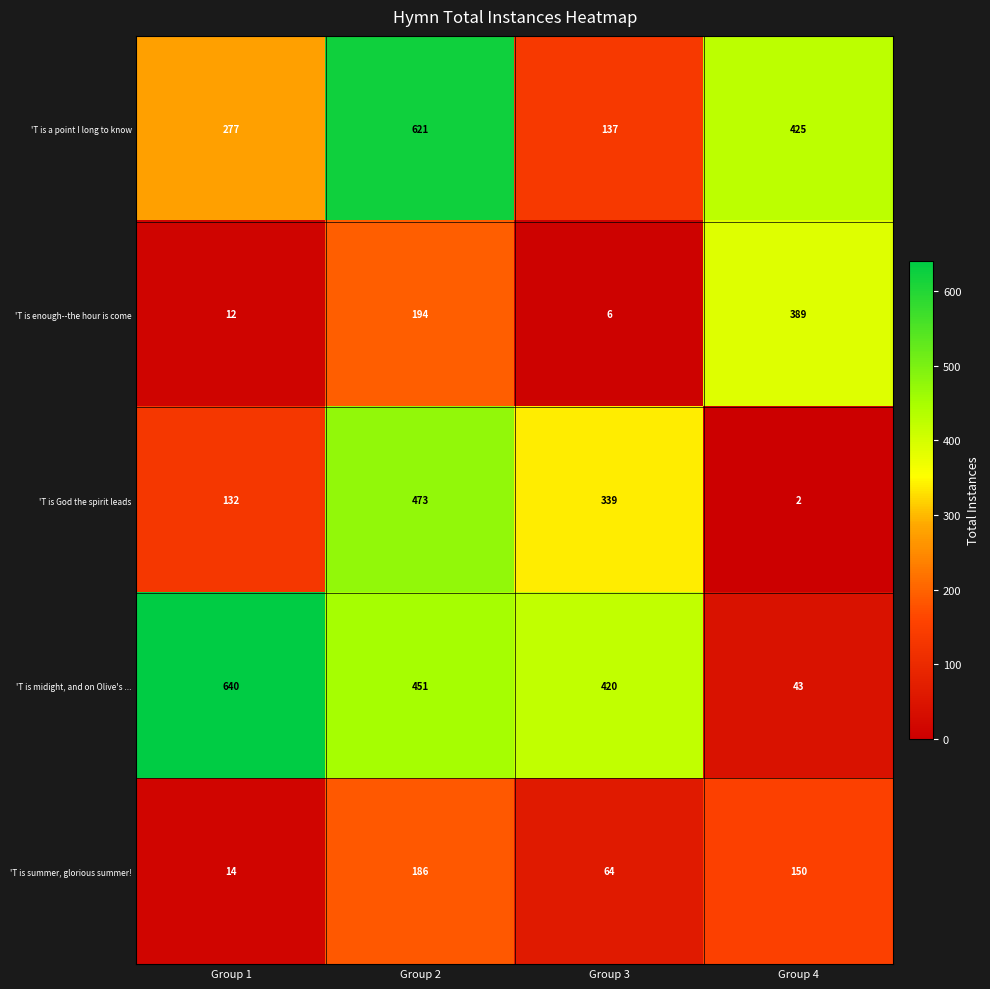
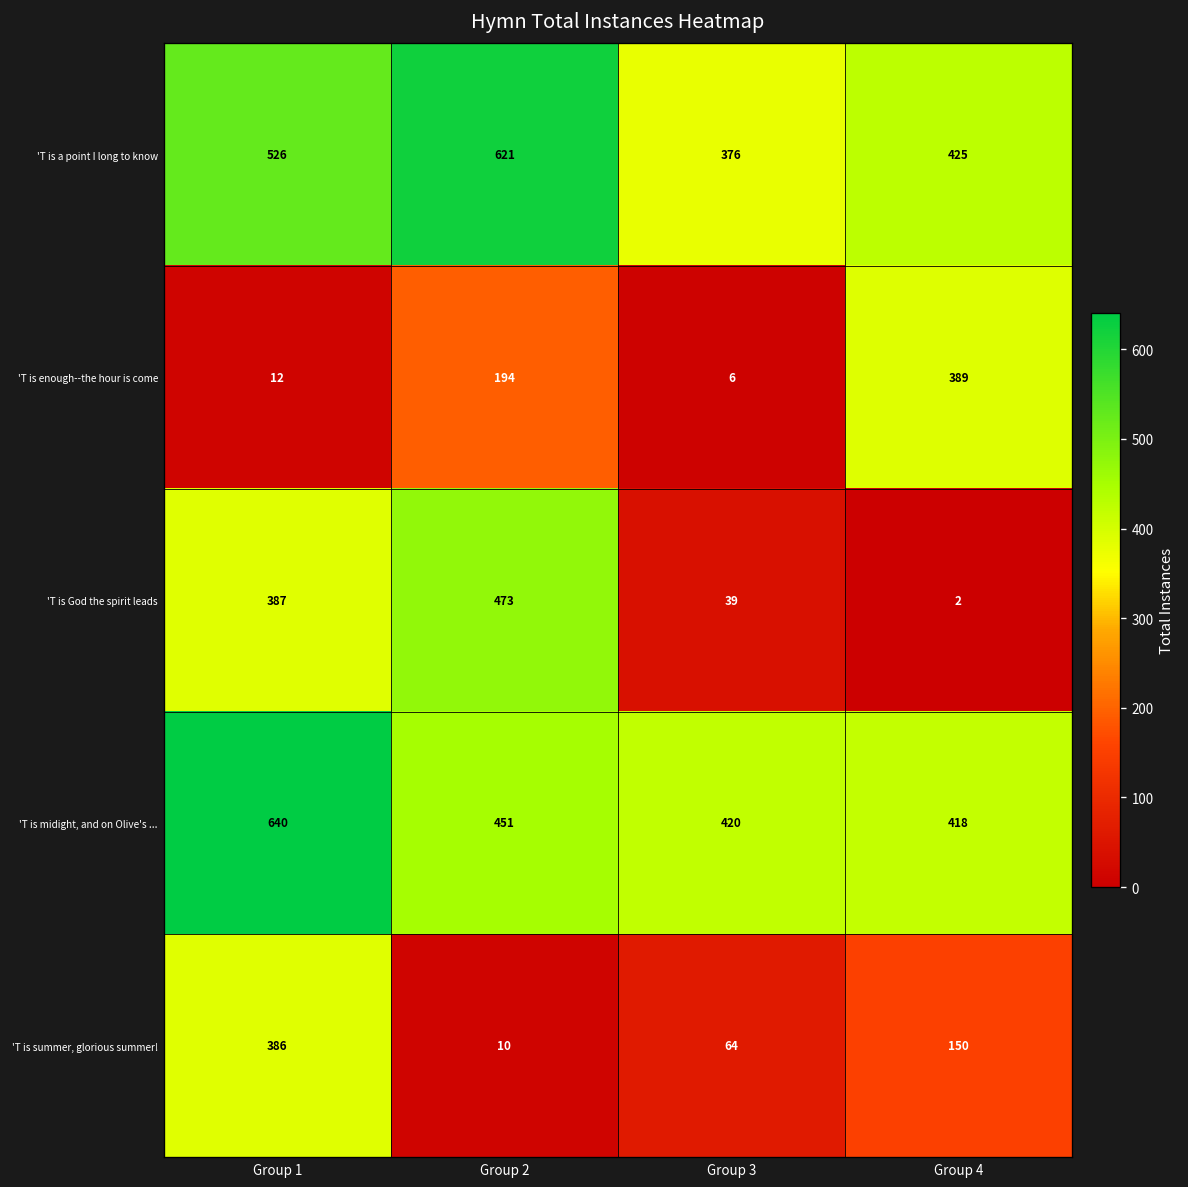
  {
    "'T is a point I long to know": {
-     "Group 1": 277,
+     "Group 1": 526,
      "Group 2": 621,
-     "Group 3": 137,
+     "Group 3": 376,
      "Group 4": 425
    },
    "'T is enough--the hour is come": {
      "Group 1": 12,
      "Group 2": 194,
      "Group 3": 6,
      "Group 4": 389
    },
    "'T is God the spirit leads": {
-     "Group 1": 132,
+     "Group 1": 387,
      "Group 2": 473,
-     "Group 3": 339,
+     "Group 3": 39,
      "Group 4": 2
    },
    "'T is midight, and on Olive's ...": {
      "Group 1": 640,
      "Group 2": 451,
      "Group 3": 420,
-     "Group 4": 43
+     "Group 4": 418
    },
    "'T is summer, glorious summer!": {
-     "Group 1": 14,
-     "Group 2": 186,
+     "Group 1": 386,
+     "Group 2": 10,
      "Group 3": 64,
      "Group 4": 150
    }
  }
